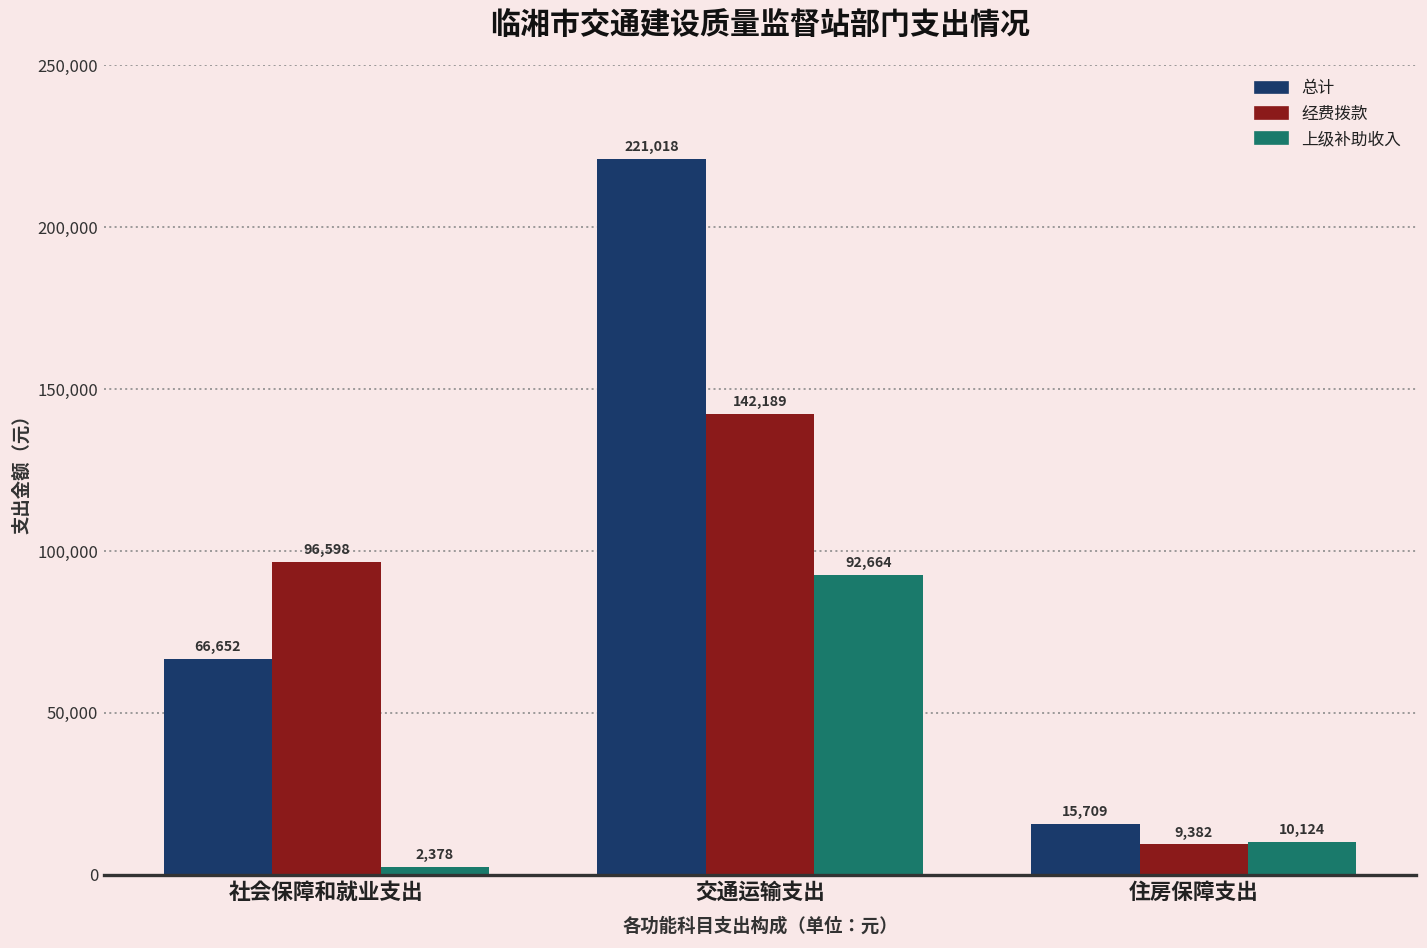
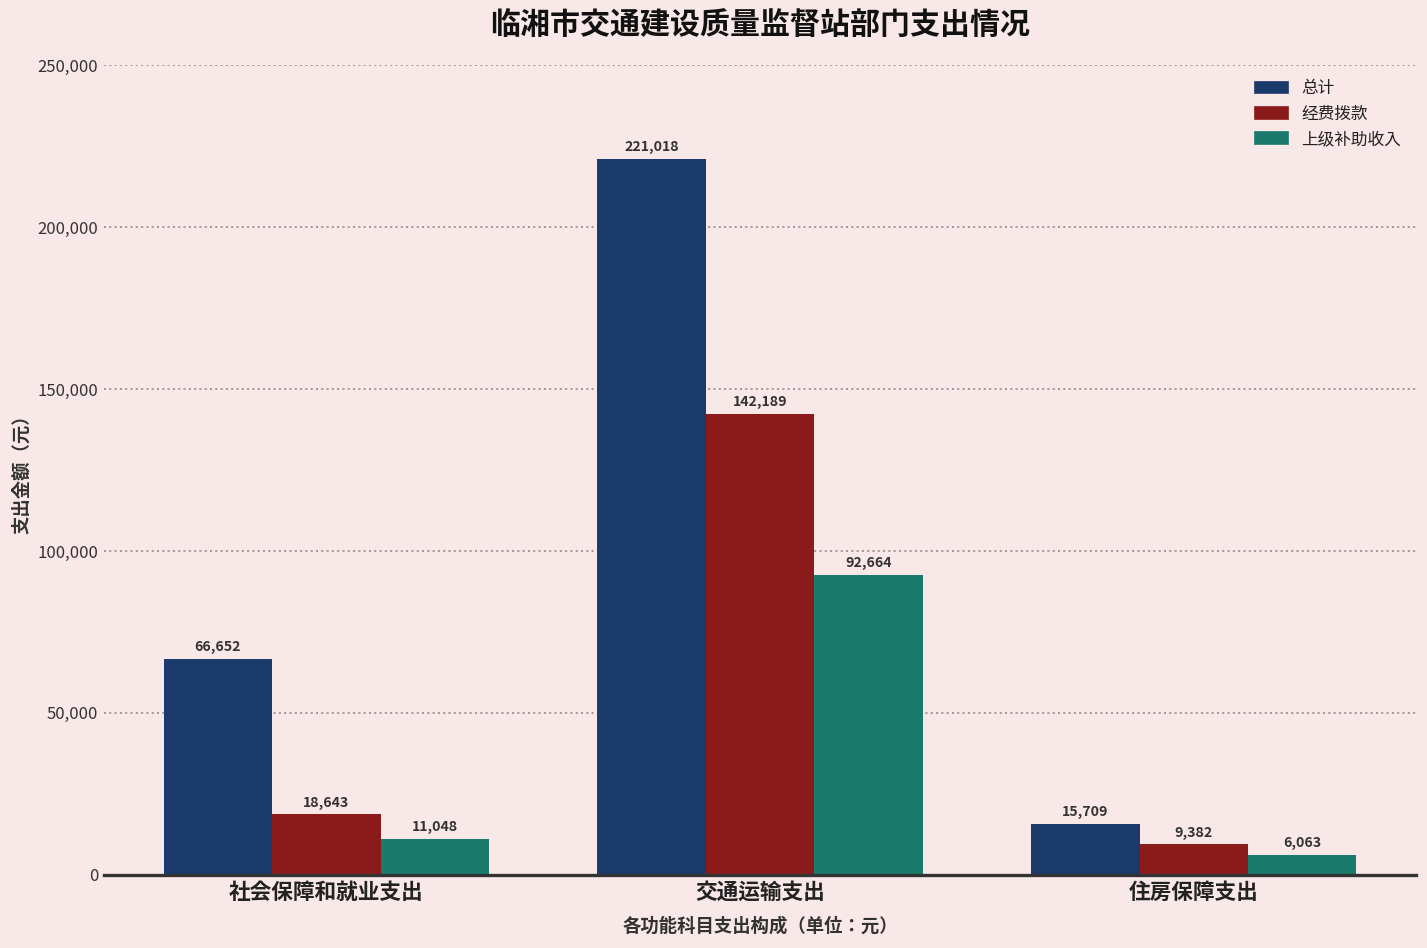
  {
    "总计": {
      "社会保障和就业支出": "66,652",
      "交通运输支出": "221,018",
      "住房保障支出": "15,709"
    },
    "经费拨款": {
-     "社会保障和就业支出": "96,598",
+     "社会保障和就业支出": "18,643",
      "交通运输支出": "142,189",
      "住房保障支出": "9,382"
    },
    "上级补助收入": {
-     "社会保障和就业支出": "2,378",
+     "社会保障和就业支出": "11,048",
      "交通运输支出": "92,664",
-     "住房保障支出": "10,124"
+     "住房保障支出": "6,063"
    }
  }
